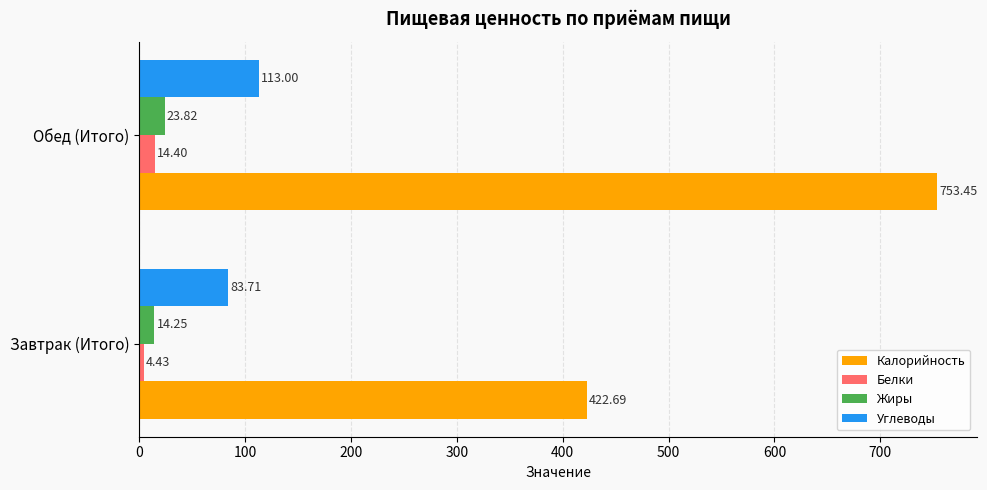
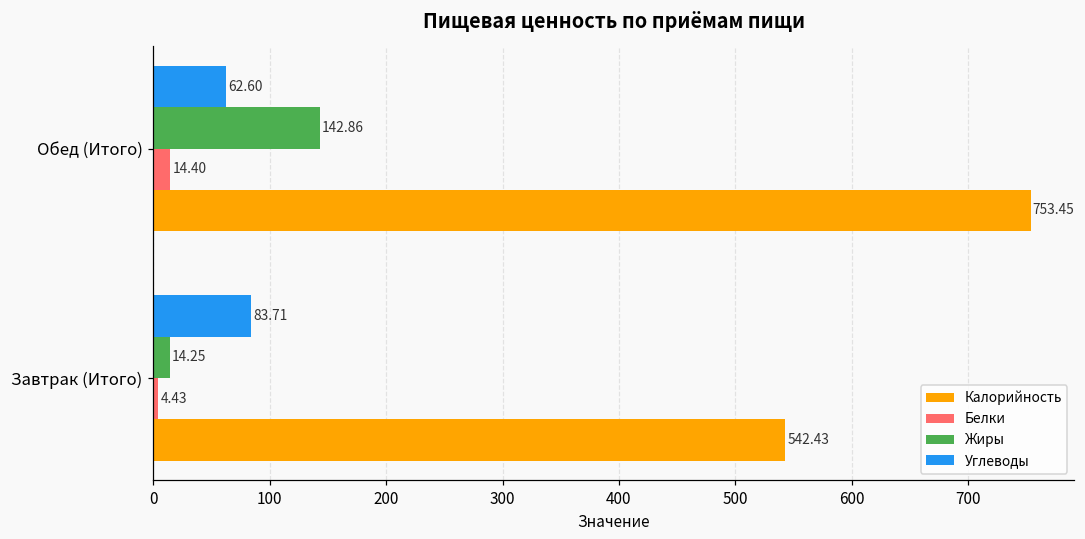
  {
    "Калорийность": {
      "Обед (Итого)": 753.45,
-     "Завтрак (Итого)": 422.69
+     "Завтрак (Итого)": 542.43
    },
    "Белки": {
      "Обед (Итого)": 14.40,
      "Завтрак (Итого)": 4.43
    },
    "Жиры": {
-     "Обед (Итого)": 23.82,
+     "Обед (Итого)": 142.86,
      "Завтрак (Итого)": 14.25
    },
    "Углеводы": {
-     "Обед (Итого)": 113.00,
+     "Обед (Итого)": 62.60,
      "Завтрак (Итого)": 83.71
    }
  }
